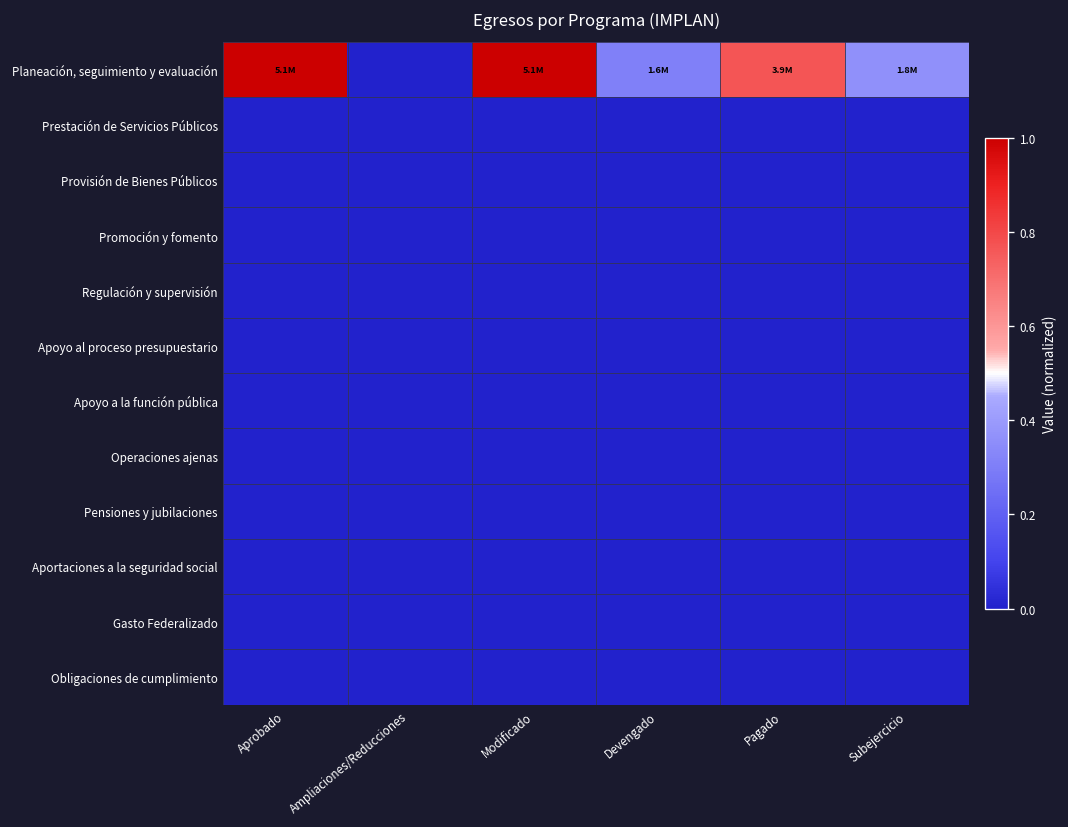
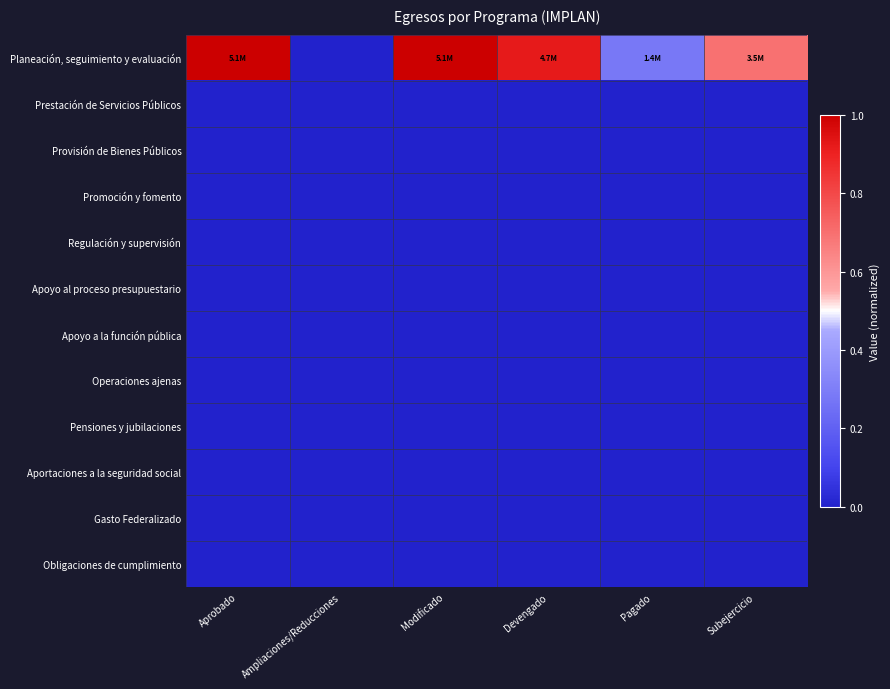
  {
    "Planeación, seguimiento y evaluación": {
      "Aprobado": "5.1M",
      "Modificado": "5.1M",
-     "Devengado": "1.6M",
-     "Pagado": "3.9M",
-     "Subejercicio": "1.8M"
+     "Devengado": "4.7M",
+     "Pagado": "1.4M",
+     "Subejercicio": "3.5M"
    }
  }
